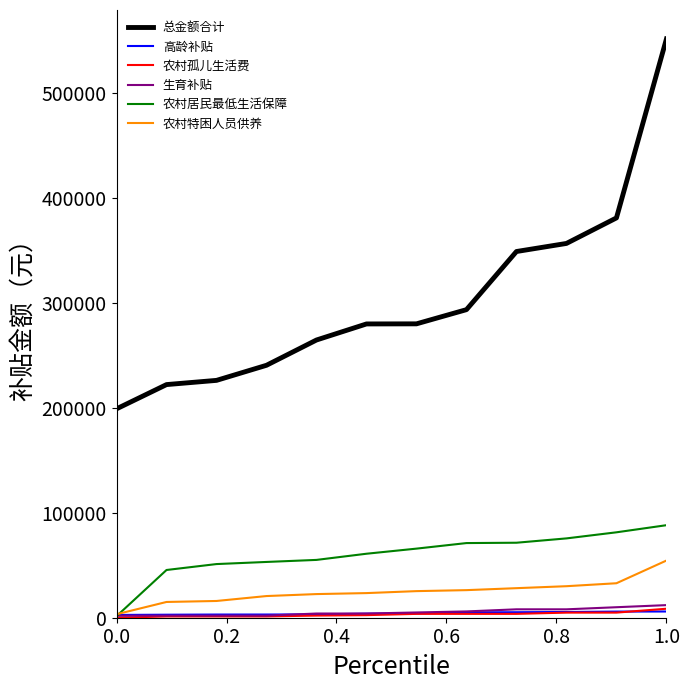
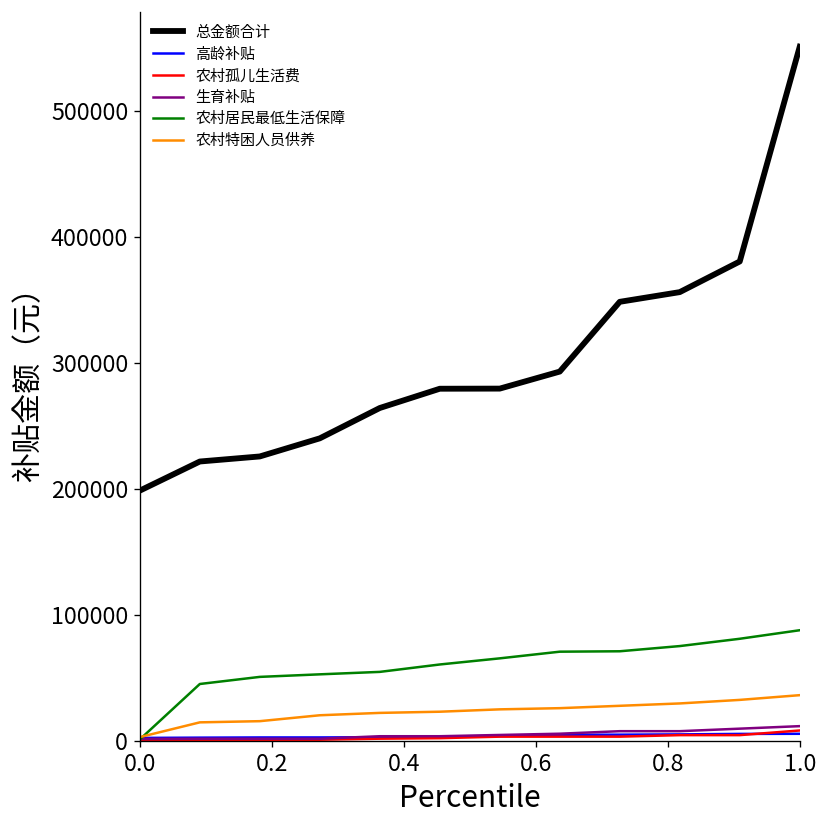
  {
    "总金额合计": {
      "0.0": 199000,
      "1.0": 551000
    },
    "高龄补贴": {
      "1.0": 6000
    },
    "农村孤儿生活费": {
      "1.0": 9000
    },
    "生育补贴": {
      "1.0": 12000
    },
    "农村居民最低生活保障": {
      "1.0": 88000
    },
    "农村特困人员供养": {
-     "1.0": 54000
+     "1.0": 37000
    }
  }
